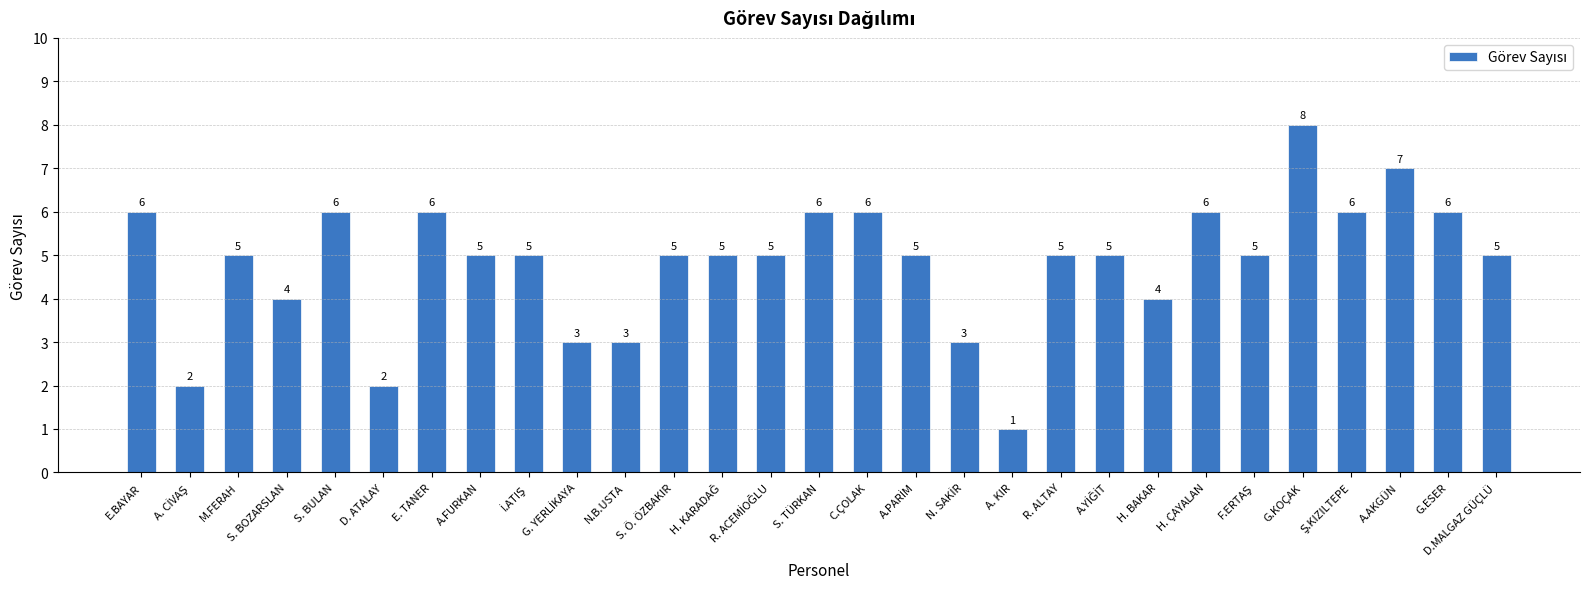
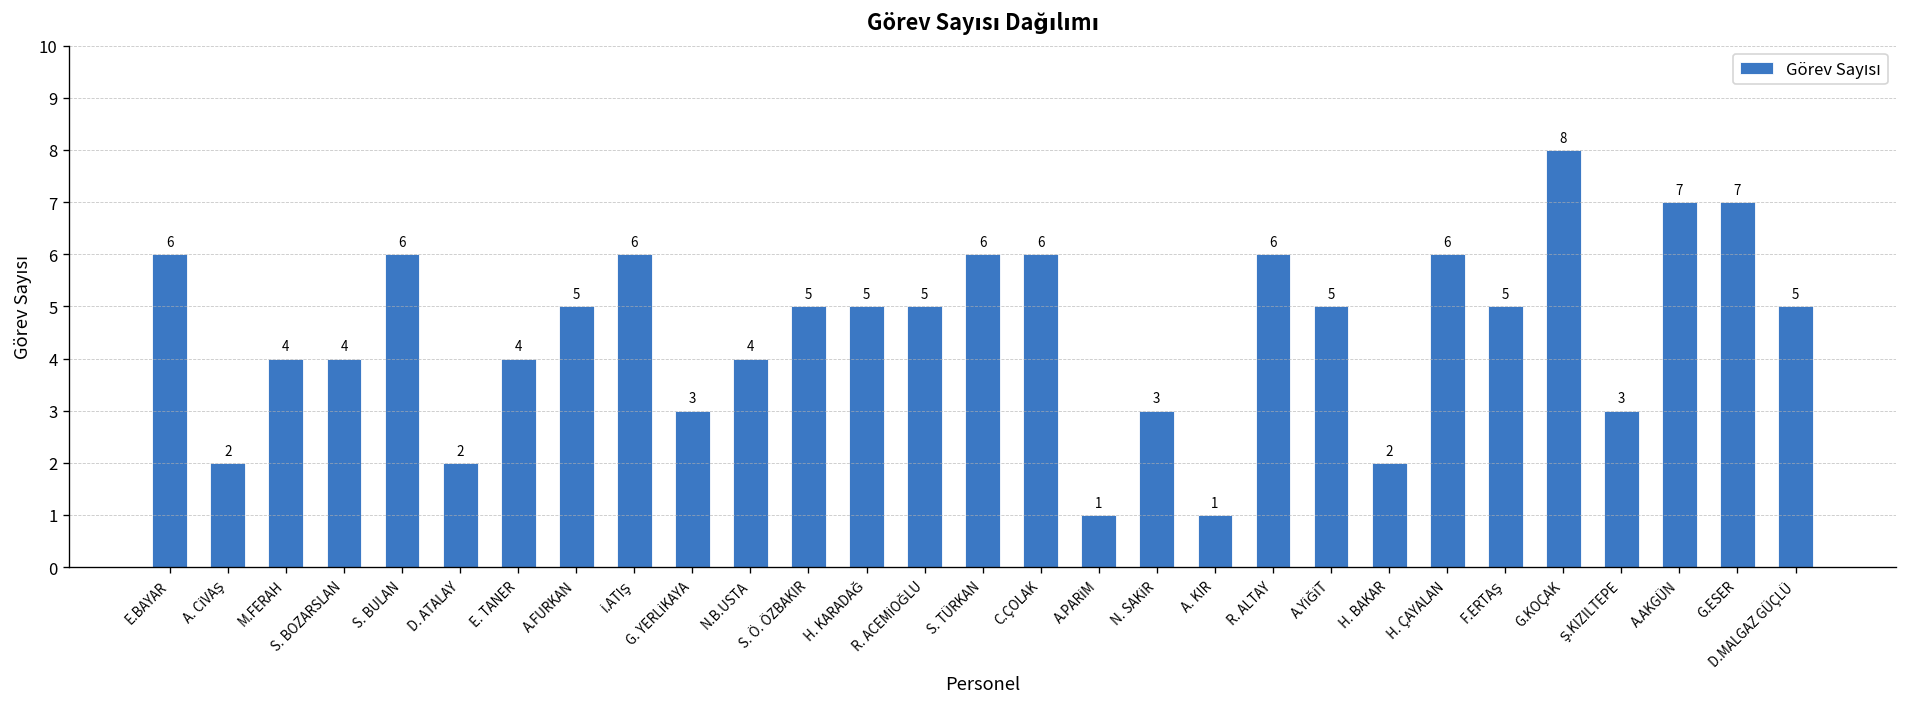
  {
    "E.BAYAR": 6,
    "A. CİVAŞ": 2,
-   "M.FERAH": 5,
+   "M.FERAH": 4,
    "S. BOZARSLAN": 4,
    "S. BULAN": 6,
    "D. ATALAY": 2,
-   "E. TANER": 6,
+   "E. TANER": 4,
    "A.FURKAN": 5,
-   "İ.ATIŞ": 5,
+   "İ.ATIŞ": 6,
    "G. YERLİKAYA": 3,
-   "N.B.USTA": 3,
+   "N.B.USTA": 4,
    "S. Ö. ÖZBAKIR": 5,
    "H. KARADAĞ": 5,
    "R. ACEMİOĞLU": 5,
    "S. TÜRKAN": 6,
    "C.ÇOLAK": 6,
-   "A.PARİM": 5,
+   "A.PARİM": 1,
    "N. SAKİR": 3,
    "A. KIR": 1,
-   "R. ALTAY": 5,
+   "R. ALTAY": 6,
    "A.YİĞİT": 5,
-   "H. BAKAR": 4,
+   "H. BAKAR": 2,
    "H. ÇAYALAN": 6,
    "F.ERTAŞ": 5,
    "G.KOÇAK": 8,
-   "Ş.KIZILTEPE": 6,
+   "Ş.KIZILTEPE": 3,
    "A.AKGÜN": 7,
-   "G.ESER": 6,
+   "G.ESER": 7,
    "D.MALGAZ GÜÇLÜ": 5
  }
